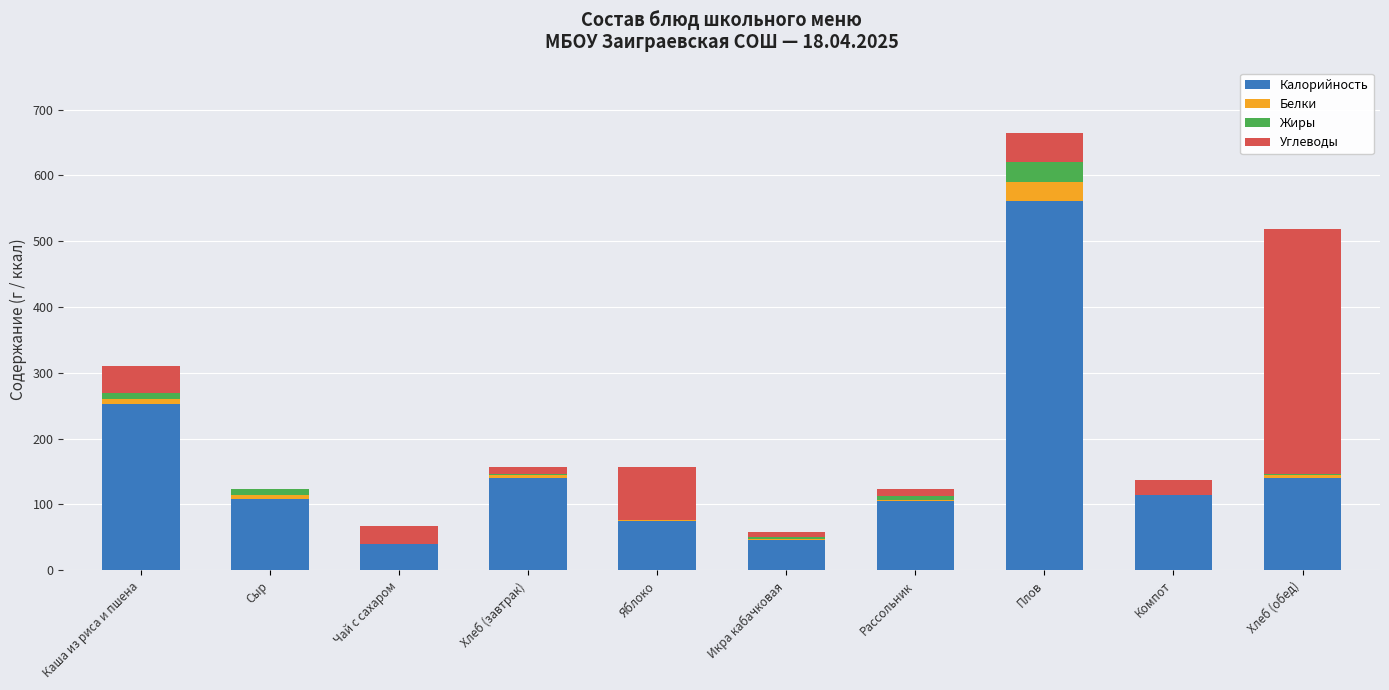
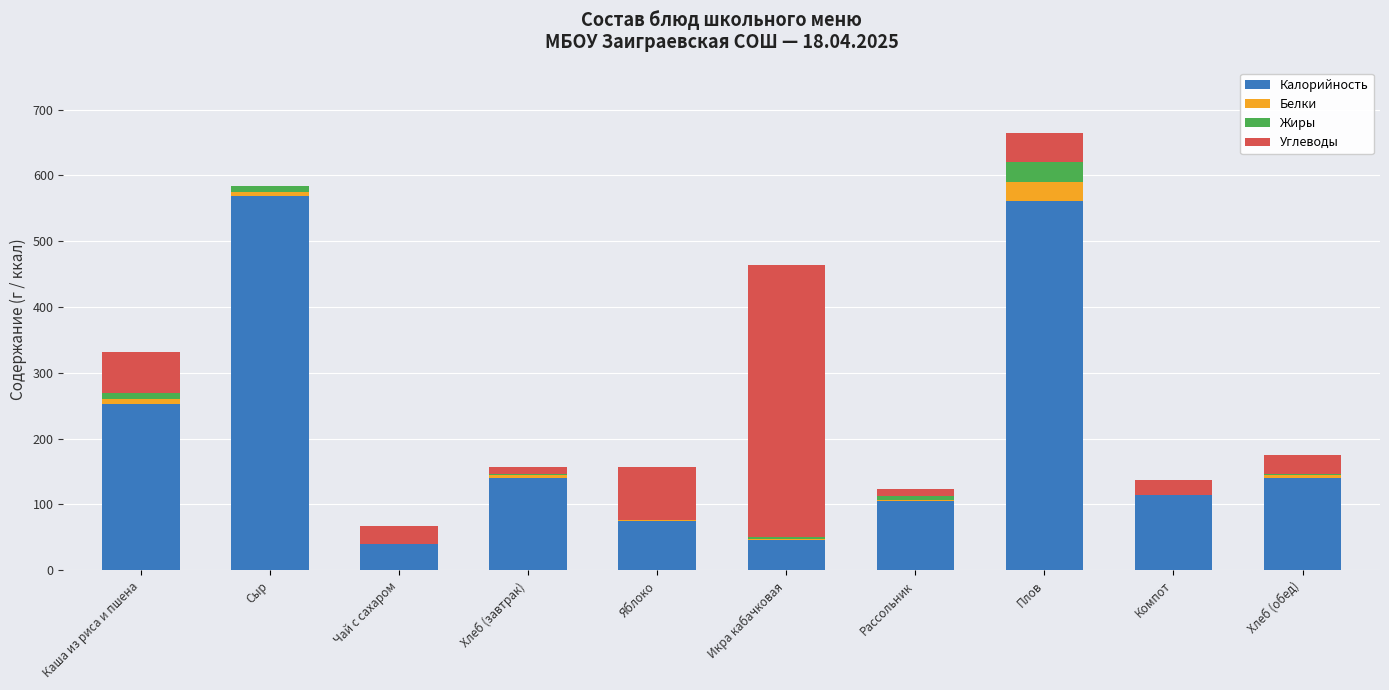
  {
    "Калорийность": {
      "Каша из риса и пшена": 250,
-     "Сыр": 110,
+     "Сыр": 570,
      "Чай с сахаром": 40,
      "Хлеб (завтрак)": 140,
      "Яблоко": 80,
      "Икра кабачковая": 50,
      "Рассольник": 110,
      "Плов": 560,
      "Компот": 110,
      "Хлеб (обед)": 140
    },
    "Белки": {
      "Каша из риса и пшена": 10,
      "Сыр": 10,
      "Хлеб (завтрак)": 0,
      "Плов": 30,
      "Хлеб (обед)": 0
    },
    "Жиры": {
      "Каша из риса и пшена": 10,
      "Сыр": 10,
      "Рассольник": 10,
      "Плов": 30
    },
    "Углеводы": {
-     "Каша из риса и пшена": 40,
+     "Каша из риса и пшена": 60,
      "Сыр": 0,
      "Чай с сахаром": 30,
      "Хлеб (завтрак)": 10,
      "Яблоко": 80,
-     "Икра кабачковая": 10,
+     "Икра кабачковая": 410,
      "Рассольник": 10,
      "Плов": 40,
      "Компот": 20,
-     "Хлеб (обед)": 370
+     "Хлеб (обед)": 30
    }
  }
